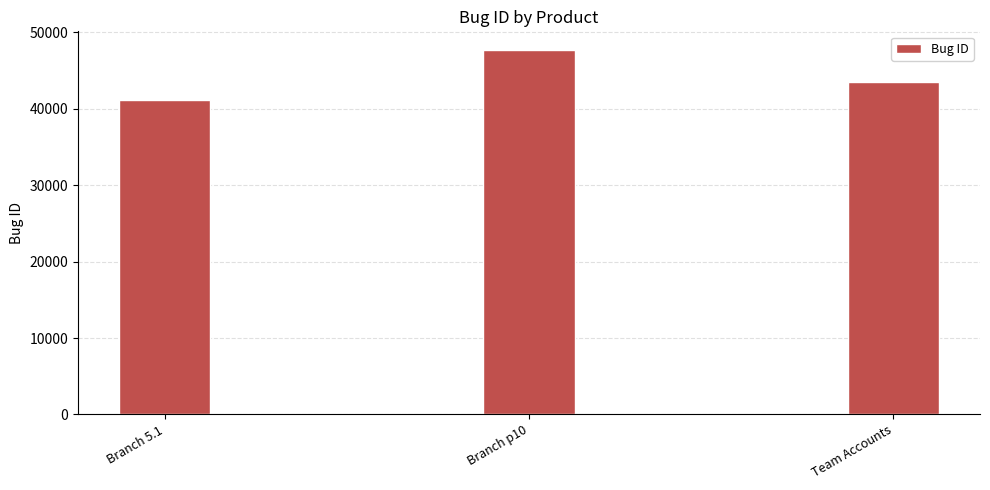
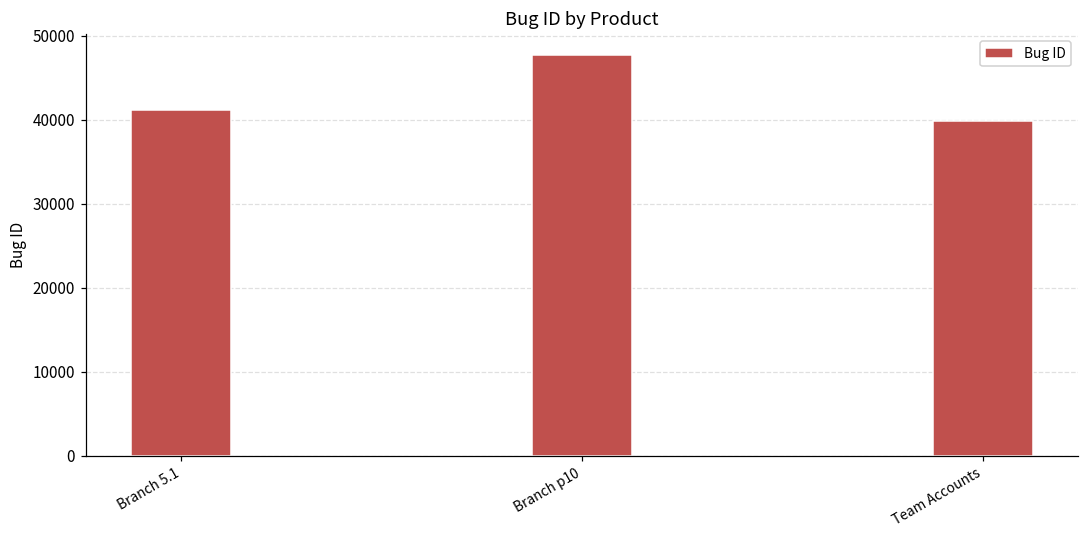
  {
    "Branch 5.1": 41000,
    "Branch p10": 48000,
-   "Team Accounts": 44000
+   "Team Accounts": 40000
  }
